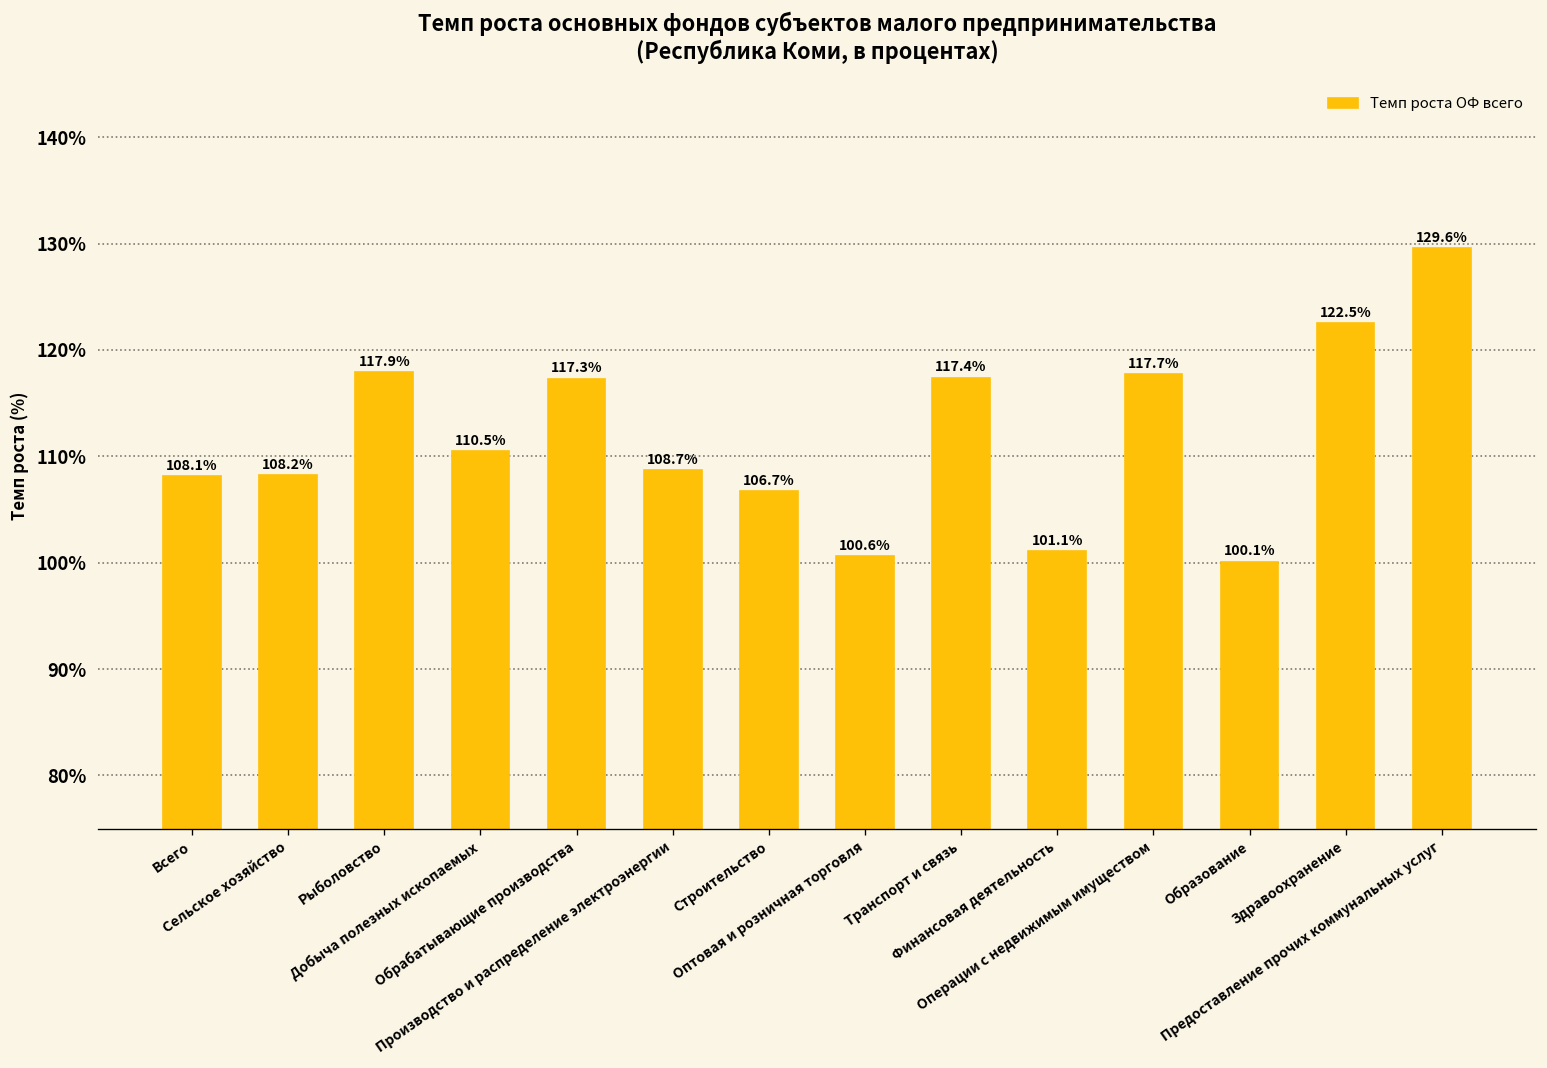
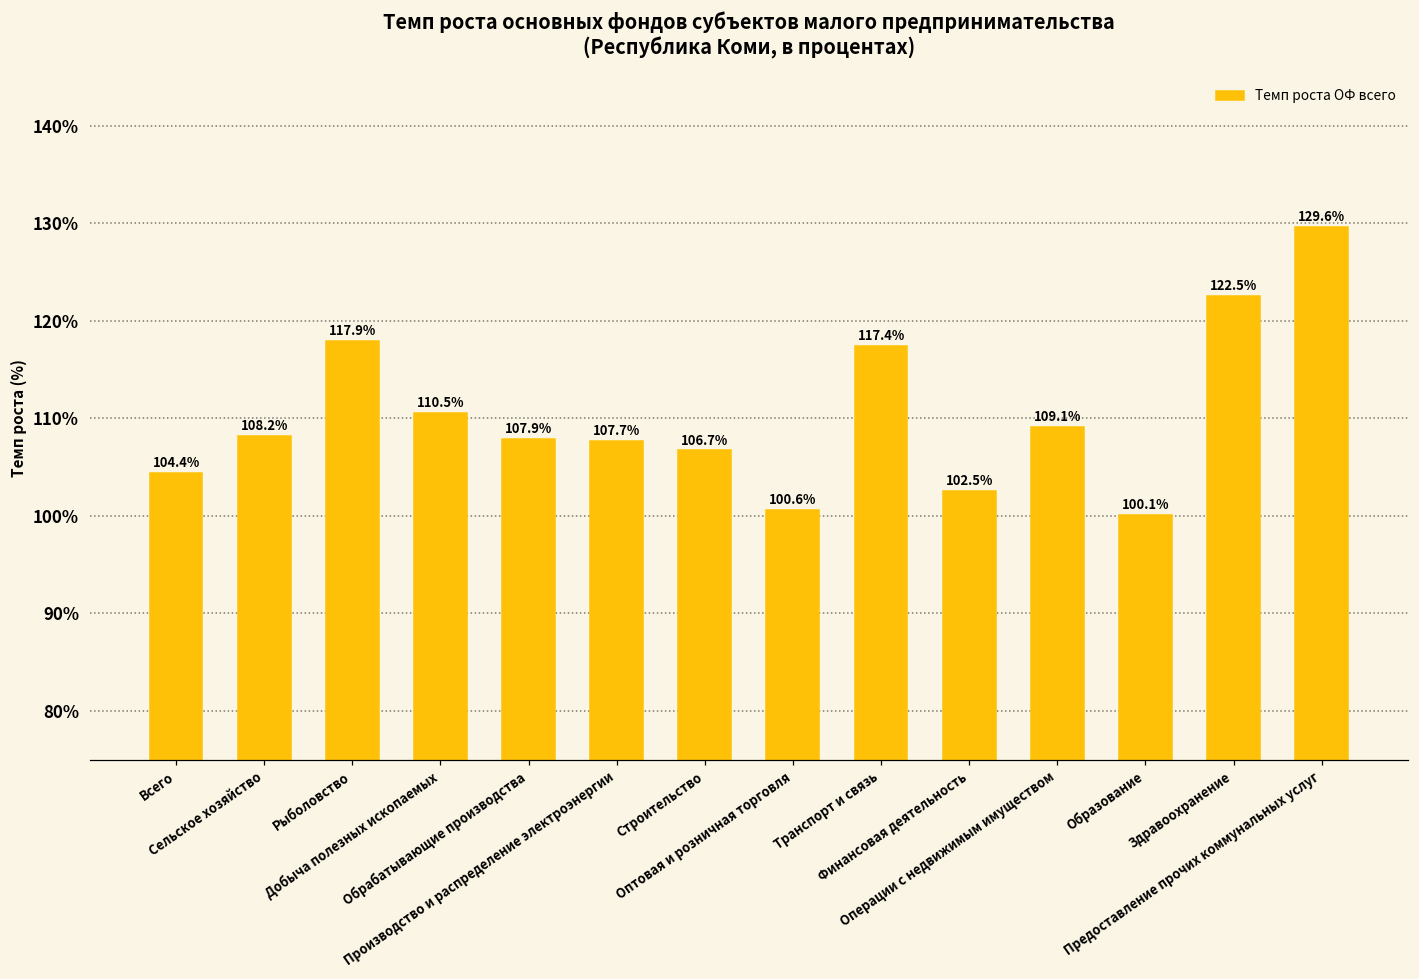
  {
-   "Всего": "108.1%",
+   "Всего": "104.4%",
    "Сельское хозяйство": "108.2%",
    "Рыболовство": "117.9%",
    "Добыча полезных ископаемых": "110.5%",
-   "Обрабатывающие производства": "117.3%",
-   "Производство и распределение электроэнергии": "108.7%",
+   "Обрабатывающие производства": "107.9%",
+   "Производство и распределение электроэнергии": "107.7%",
    "Строительство": "106.7%",
    "Оптовая и розничная торговля": "100.6%",
    "Транспорт и связь": "117.4%",
-   "Финансовая деятельность": "101.1%",
-   "Операции с недвижимым имуществом": "117.7%",
+   "Финансовая деятельность": "102.5%",
+   "Операции с недвижимым имуществом": "109.1%",
    "Образование": "100.1%",
    "Здравоохранение": "122.5%",
    "Предоставление прочих коммунальных услуг": "129.6%"
  }
